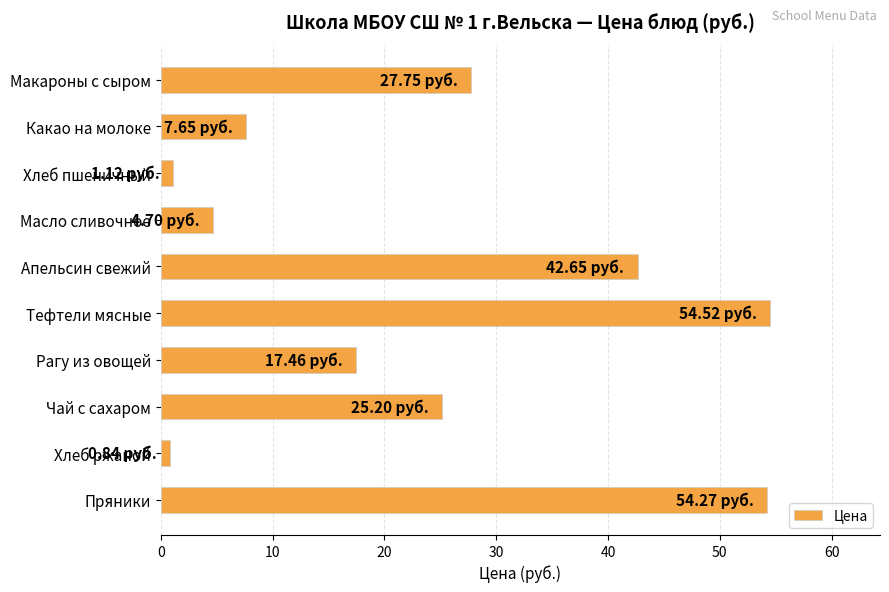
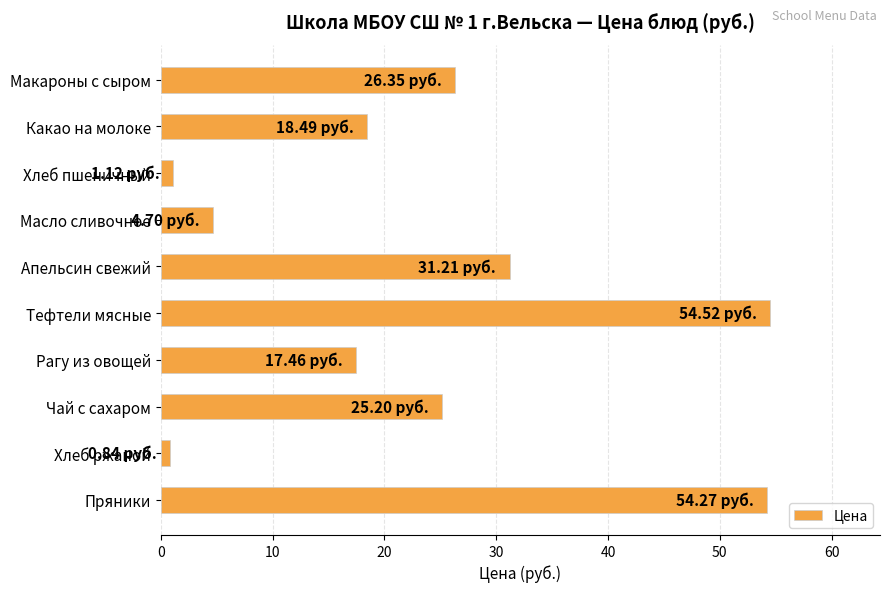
  {
-   "Макароны с сыром": 27.75,
-   "Какао на молоке": 7.65,
+   "Макароны с сыром": 26.35,
+   "Какао на молоке": 18.49,
    "Хлеб пшеничный": 1.12,
    "Масло сливочное": 4.70,
-   "Апельсин свежий": 42.65,
+   "Апельсин свежий": 31.21,
    "Тефтели мясные": 54.52,
    "Рагу из овощей": 17.46,
    "Чай с сахаром": 25.20,
    "Хлеб ржаной": 0.84,
    "Пряники": 54.27
  }
